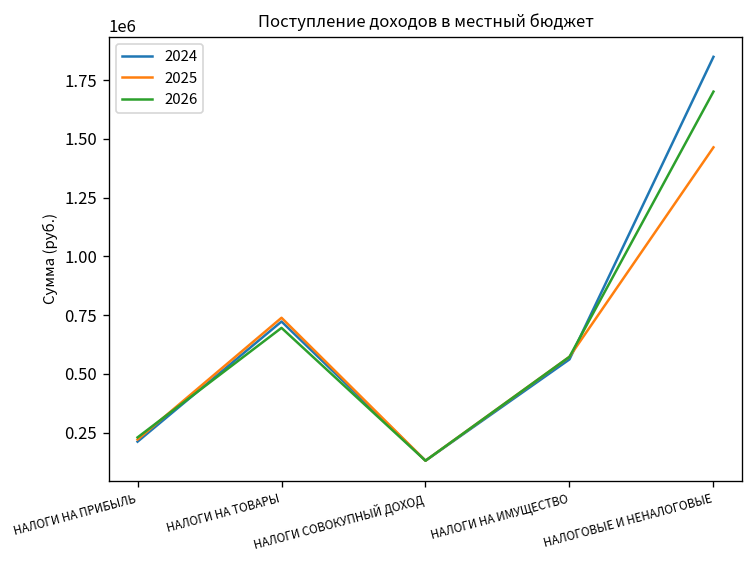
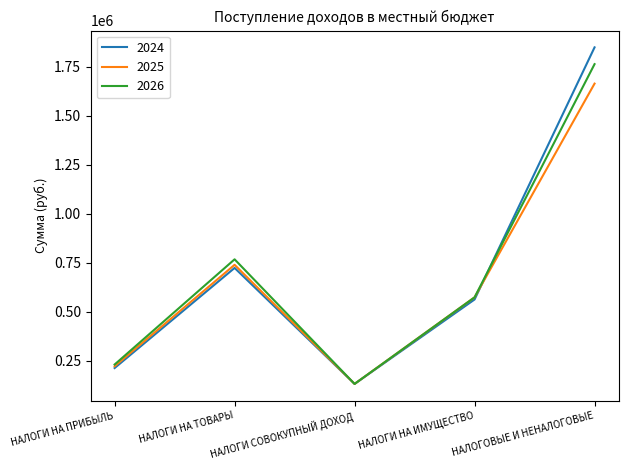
  {
    "2024": {
      "НАЛОГИ НА ТОВАРЫ": 720000,
      "НАЛОГОВЫЕ И НЕНАЛОГОВЫЕ": 1850000
    },
    "2025": {
      "НАЛОГИ НА ТОВАРЫ": 740000,
-     "НАЛОГОВЫЕ И НЕНАЛОГОВЫЕ": 1460000
+     "НАЛОГОВЫЕ И НЕНАЛОГОВЫЕ": 1660000
    },
    "2026": {
-     "НАЛОГИ НА ТОВАРЫ": 700000,
-     "НАЛОГОВЫЕ И НЕНАЛОГОВЫЕ": 1700000
+     "НАЛОГИ НА ТОВАРЫ": 770000,
+     "НАЛОГОВЫЕ И НЕНАЛОГОВЫЕ": 1760000
    }
  }
